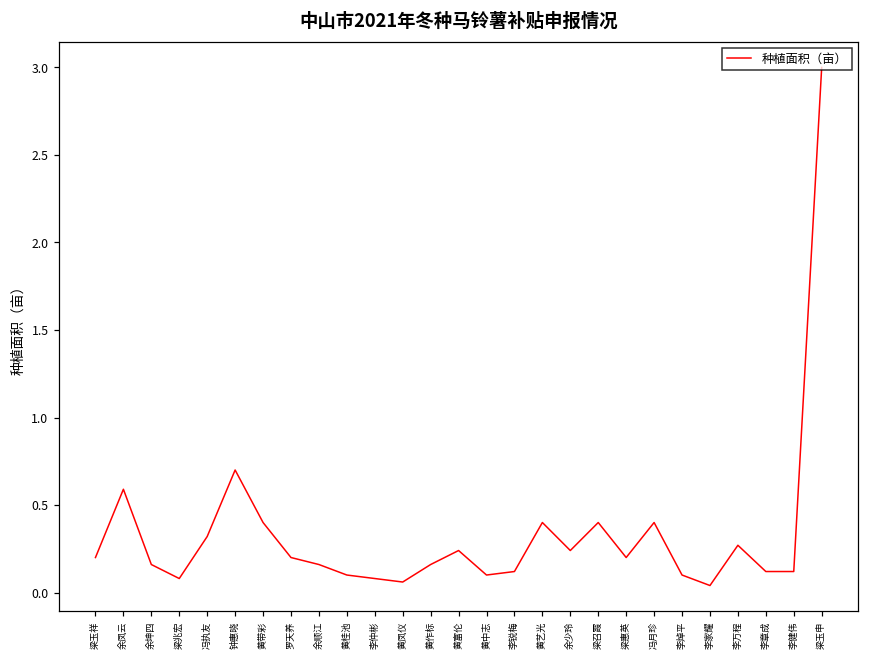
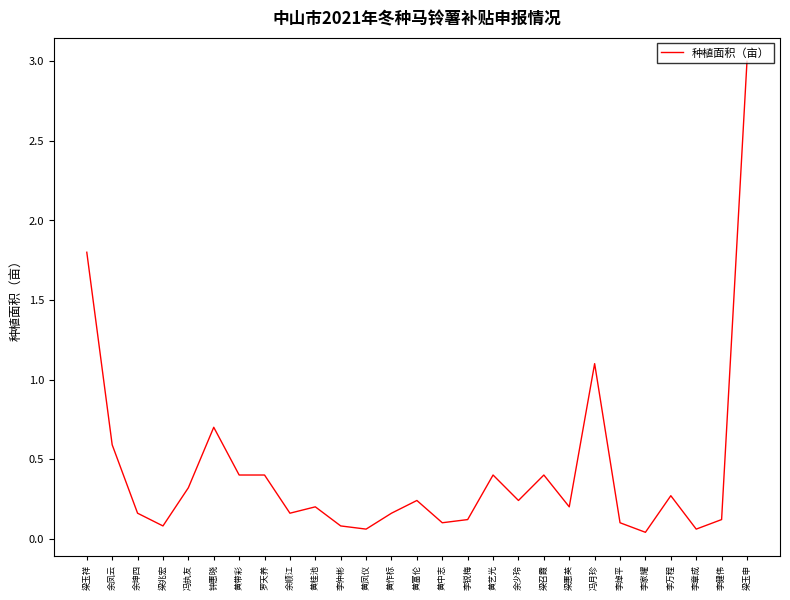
  {
-   "梁玉祥": 0.2,
+   "梁玉祥": 1.8,
    "余凤云": 0.59,
    "余坤四": 0.16,
    "梁兆宏": 0.08,
    "冯执友": 0.32,
    "钟惠晓": 0.70,
    "黄带彩": 0.40,
-   "罗天养": 0.2,
+   "罗天养": 0.4,
    "余顺江": 0.16,
-   "黄桂池": 0.1,
+   "黄桂池": 0.2,
    "李仲彬": 0.08,
    "黄凤仪": 0.06,
    "黄作标": 0.16,
    "黄富伦": 0.24,
    "黄中志": 0.10,
    "李锐梅": 0.12,
    "黄艺光": 0.40,
    "余少玲": 0.24,
    "梁召霞": 0.40,
    "梁惠英": 0.20,
-   "冯月珍": 0.4,
+   "冯月珍": 1.1,
    "李焯平": 0.10,
    "李家耀": 0.04,
    "李万程": 0.27,
-   "李章成": 0.12,
+   "李章成": 0.06,
    "李健伟": 0.12
  }
